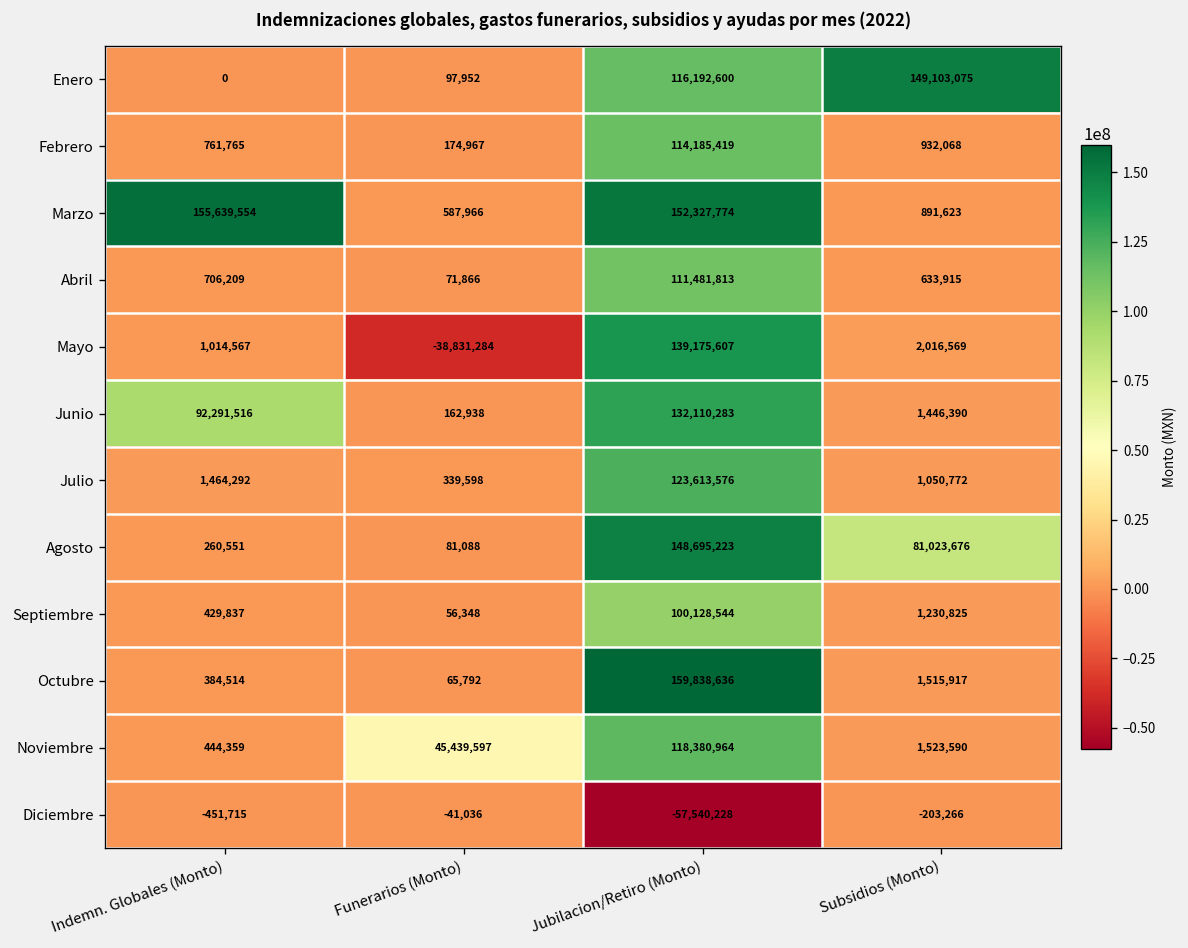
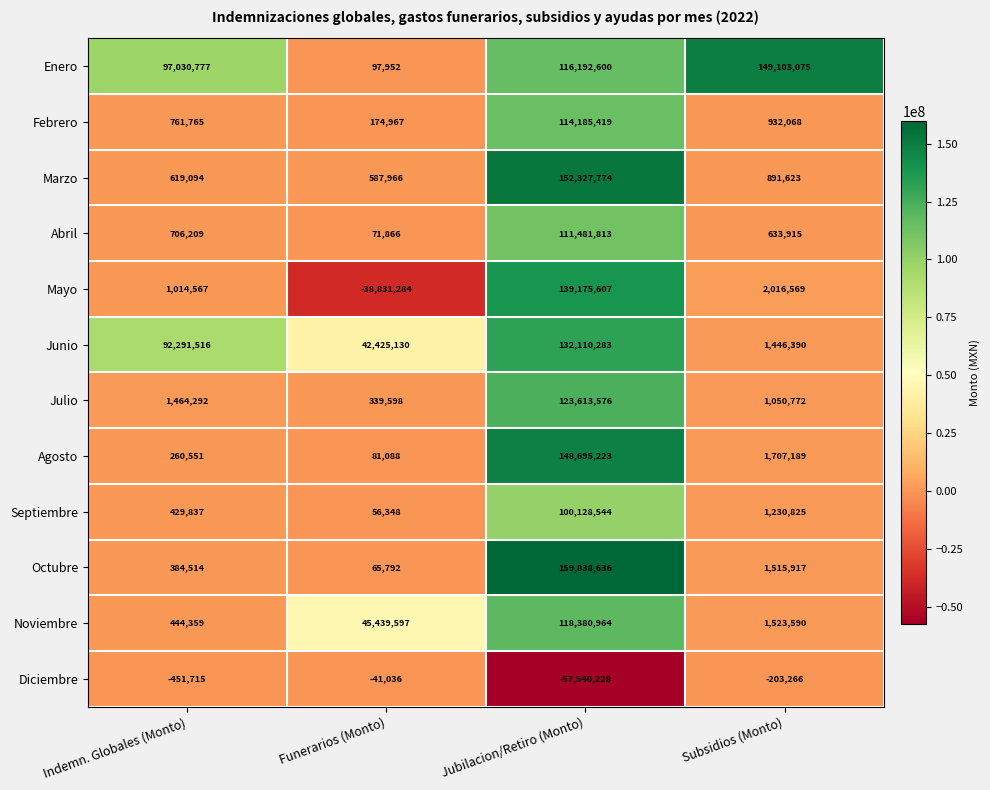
  {
    "Enero": {
-     "Indemn. Globales (Monto)": "0",
+     "Indemn. Globales (Monto)": "97,030,777",
      "Funerarios (Monto)": "97,952",
      "Jubilacion/Retiro (Monto)": "116,192,600",
      "Subsidios (Monto)": "149,103,075"
    },
    "Febrero": {
      "Indemn. Globales (Monto)": "761,765",
      "Funerarios (Monto)": "174,967",
      "Jubilacion/Retiro (Monto)": "114,185,419",
      "Subsidios (Monto)": "932,068"
    },
    "Marzo": {
-     "Indemn. Globales (Monto)": "155,639,554",
+     "Indemn. Globales (Monto)": "619,094",
      "Funerarios (Monto)": "587,966",
      "Jubilacion/Retiro (Monto)": "152,327,774",
      "Subsidios (Monto)": "891,623"
    },
    "Abril": {
      "Indemn. Globales (Monto)": "706,209",
      "Funerarios (Monto)": "71,866",
      "Jubilacion/Retiro (Monto)": "111,481,813",
      "Subsidios (Monto)": "633,915"
    },
    "Mayo": {
      "Indemn. Globales (Monto)": "1,014,567",
      "Funerarios (Monto)": "-38,831,284",
      "Jubilacion/Retiro (Monto)": "139,175,607",
      "Subsidios (Monto)": "2,016,569"
    },
    "Junio": {
      "Indemn. Globales (Monto)": "92,291,516",
-     "Funerarios (Monto)": "162,938",
+     "Funerarios (Monto)": "42,425,130",
      "Jubilacion/Retiro (Monto)": "132,110,283",
      "Subsidios (Monto)": "1,446,390"
    },
    "Julio": {
      "Indemn. Globales (Monto)": "1,464,292",
      "Funerarios (Monto)": "339,598",
      "Jubilacion/Retiro (Monto)": "123,613,576",
      "Subsidios (Monto)": "1,050,772"
    },
    "Agosto": {
      "Indemn. Globales (Monto)": "260,551",
      "Funerarios (Monto)": "81,088",
      "Jubilacion/Retiro (Monto)": "148,695,223",
-     "Subsidios (Monto)": "81,023,676"
+     "Subsidios (Monto)": "1,707,189"
    },
    "Septiembre": {
      "Indemn. Globales (Monto)": "429,837",
      "Funerarios (Monto)": "56,348",
      "Jubilacion/Retiro (Monto)": "100,128,544",
      "Subsidios (Monto)": "1,230,825"
    },
    "Octubre": {
      "Indemn. Globales (Monto)": "384,514",
      "Funerarios (Monto)": "65,792",
      "Jubilacion/Retiro (Monto)": "159,838,636",
      "Subsidios (Monto)": "1,515,917"
    },
    "Noviembre": {
      "Indemn. Globales (Monto)": "444,359",
      "Funerarios (Monto)": "45,439,597",
      "Jubilacion/Retiro (Monto)": "118,380,964",
      "Subsidios (Monto)": "1,523,590"
    },
    "Diciembre": {
      "Indemn. Globales (Monto)": "-451,715",
      "Funerarios (Monto)": "-41,036",
      "Jubilacion/Retiro (Monto)": "-57,540,228",
      "Subsidios (Monto)": "-203,266"
    }
  }
